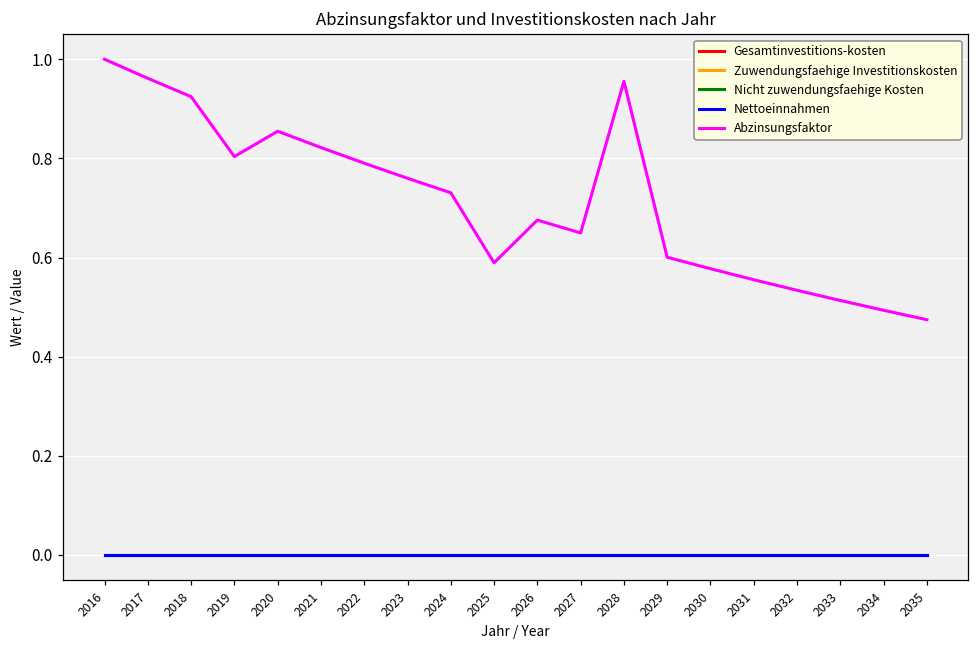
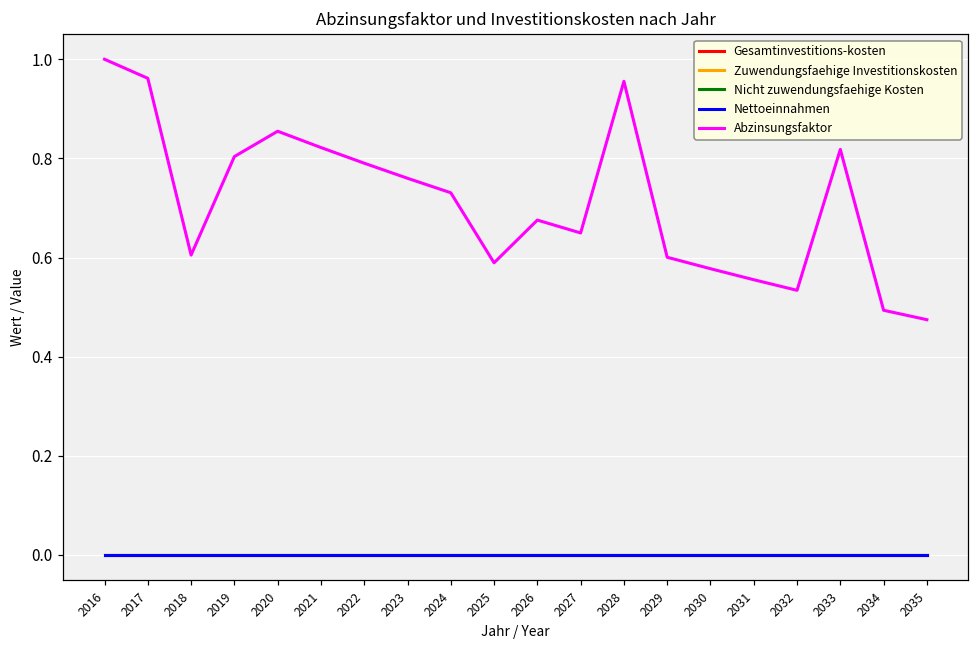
  {
    "Nettoeinnahmen": {
      "2016": 0.00,
      "2017": 0.00,
      "2018": 0.00,
      "2019": 0.00,
      "2020": 0.00,
      "2021": 0.00,
      "2022": 0.00,
      "2023": 0.00,
      "2024": 0.00,
      "2025": 0.00,
      "2026": 0.00,
      "2027": 0.00,
      "2028": 0.00,
      "2029": 0.00,
      "2030": 0.00,
      "2031": 0.00,
      "2032": 0.00,
      "2033": 0.00,
      "2034": 0.00,
      "2035": 0.00
    },
    "Abzinsungsfaktor": {
      "2016": 1.00,
      "2017": 0.96,
-     "2018": 0.92,
+     "2018": 0.61,
      "2019": 0.80,
      "2020": 0.85,
      "2021": 0.82,
      "2022": 0.79,
      "2023": 0.76,
      "2024": 0.73,
      "2025": 0.59,
      "2026": 0.68,
      "2027": 0.65,
      "2028": 0.96,
      "2029": 0.60,
      "2030": 0.58,
      "2031": 0.56,
      "2032": 0.53,
-     "2033": 0.51,
+     "2033": 0.82,
      "2034": 0.49,
      "2035": 0.47
    }
  }
